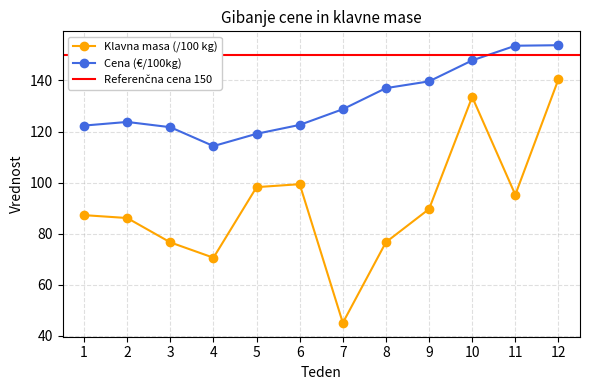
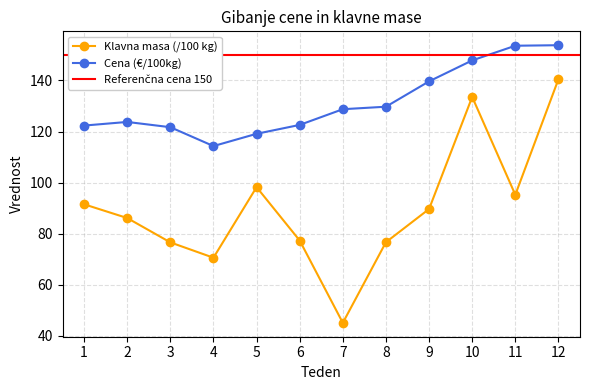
  {
    "Klavna masa (/100 kg)": {
-     "1": 87,
+     "1": 91,
      "2": 86,
      "3": 77,
      "4": 71,
      "5": 98,
-     "6": 99,
+     "6": 77,
      "7": 45,
      "8": 77,
      "9": 90,
      "10": 134,
      "11": 95,
      "12": 140
    },
    "Cena (€/100kg)": {
      "1": 122,
      "2": 124,
      "3": 122,
      "4": 114,
      "5": 119,
      "6": 123,
      "7": 129,
-     "8": 137,
+     "8": 130,
      "9": 140,
      "10": 148,
      "11": 154,
      "12": 154
    }
  }
